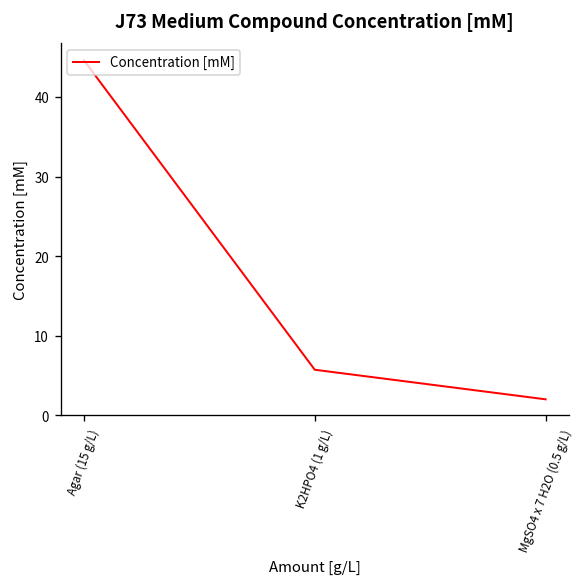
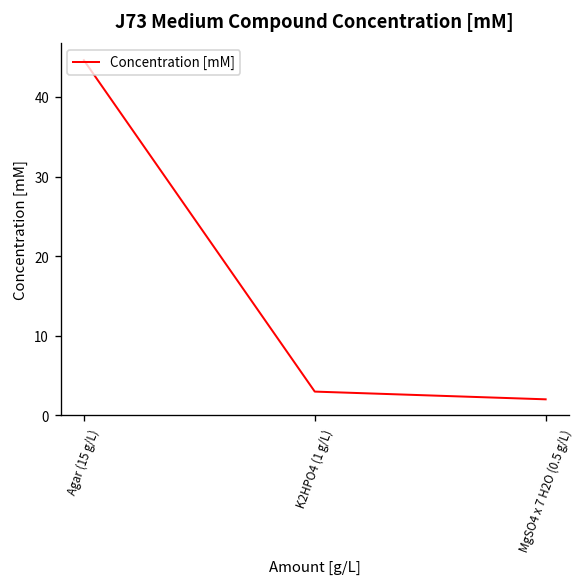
  {
-   "K2HPO4 (1 g/L)": 6,
+   "K2HPO4 (1 g/L)": 3,
    "MgSO4 x 7 H2O (0.5 g/L)": 2
  }
